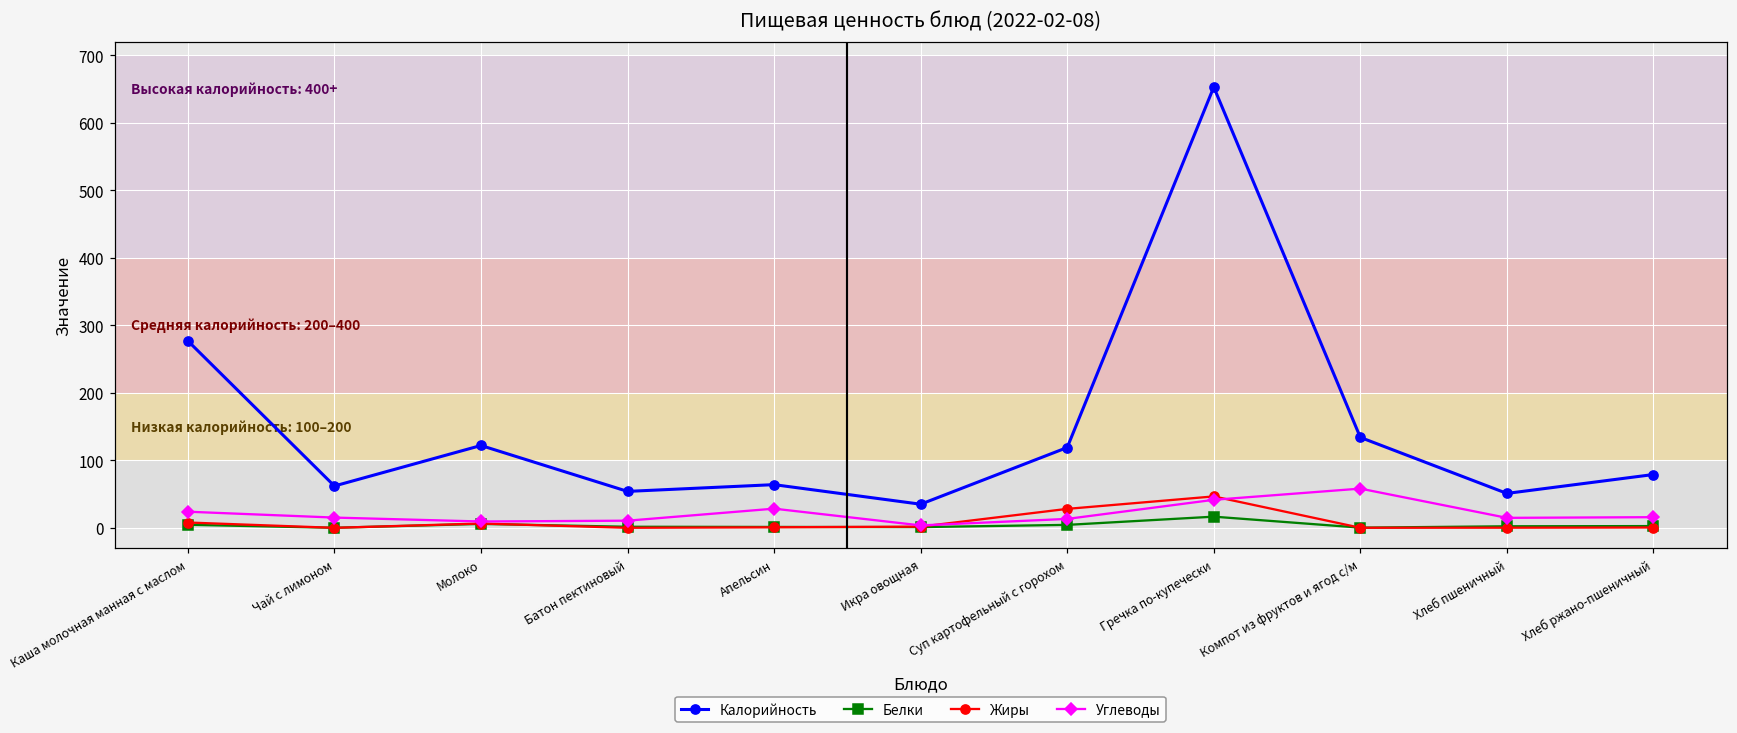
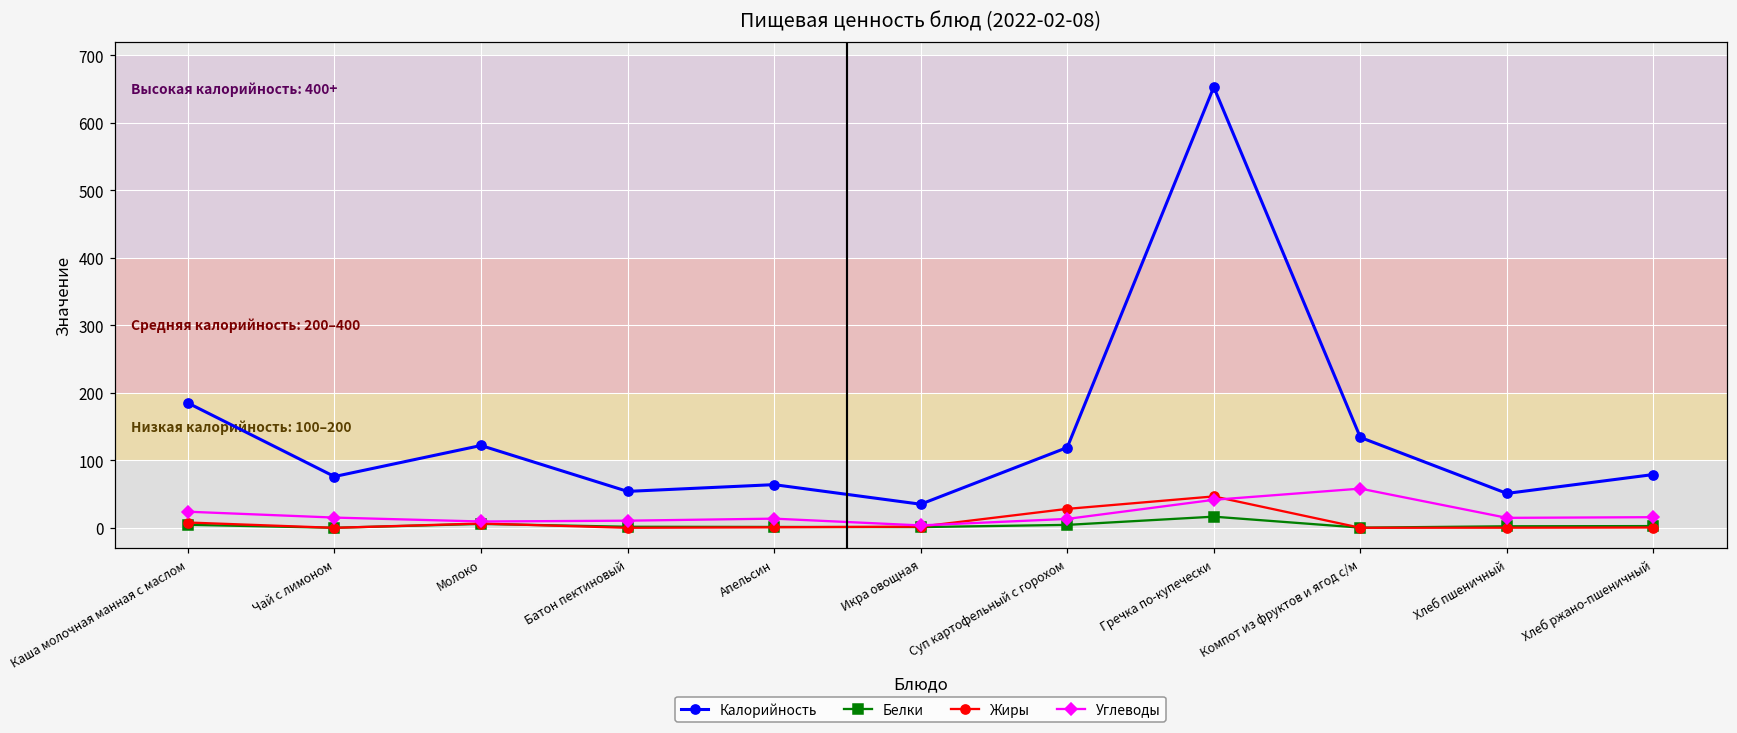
  {
    "Калорийность": {
-     "Каша молочная манная с маслом": 280,
-     "Чай с лимоном": 60,
+     "Каша молочная манная с маслом": 190,
+     "Чай с лимоном": 80,
      "Молоко": 120,
      "Батон пектиновый": 50,
      "Апельсин": 60,
      "Икра овощная": 40,
      "Суп картофельный с горохом": 120,
      "Гречка по-купечески": 650,
      "Компот из фруктов и ягод с/м": 130,
      "Хлеб пшеничный": 50,
      "Хлеб ржано-пшеничный": 80
    },
    "Белки": {
      "Суп картофельный с горохом": 0,
      "Гречка по-купечески": 20
    },
    "Жиры": {
      "Суп картофельный с горохом": 30,
      "Гречка по-купечески": 50
    },
    "Углеводы": {
      "Каша молочная манная с маслом": 20,
      "Чай с лимоном": 20,
      "Батон пектиновый": 10,
-     "Апельсин": 30,
+     "Апельсин": 10,
      "Суп картофельный с горохом": 10,
      "Гречка по-купечески": 40,
      "Компот из фруктов и ягод с/м": 60,
      "Хлеб пшеничный": 10,
      "Хлеб ржано-пшеничный": 20
    }
  }
